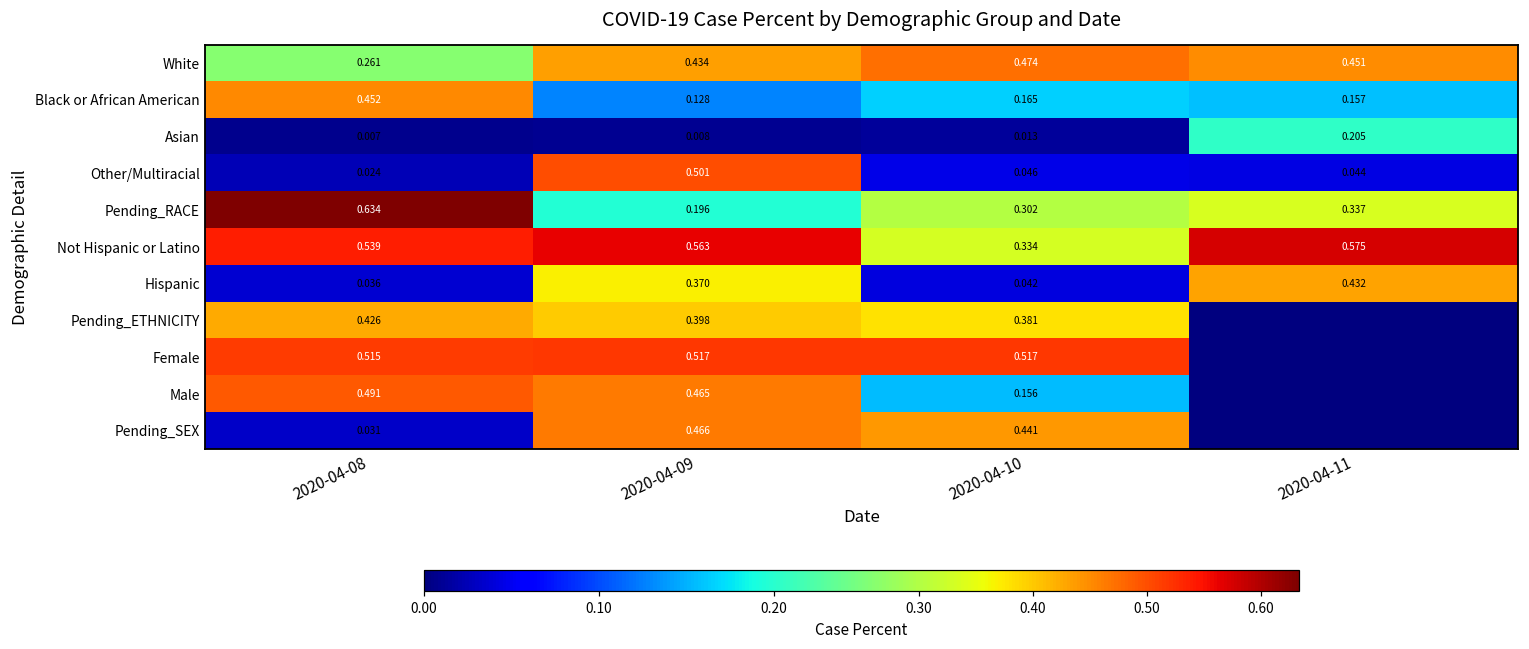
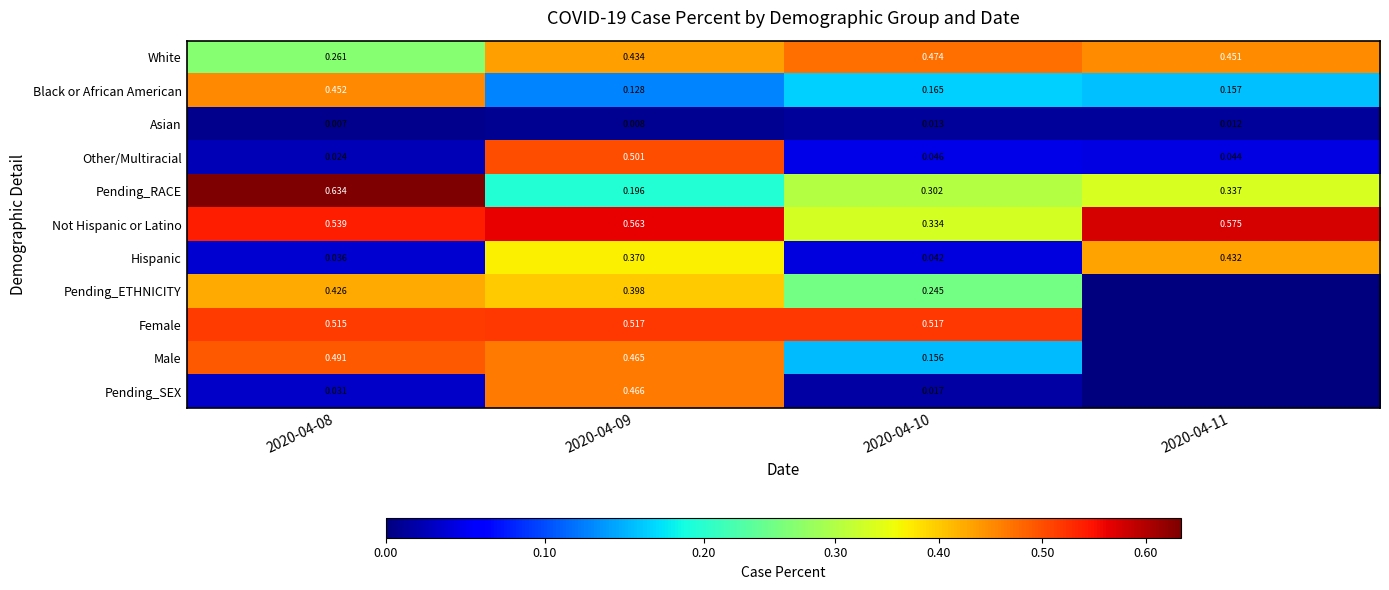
  {
    "White": {
      "2020-04-08": 0.261,
      "2020-04-09": 0.434,
      "2020-04-10": 0.474,
      "2020-04-11": 0.451
    },
    "Black or African American": {
      "2020-04-08": 0.452,
      "2020-04-09": 0.128,
      "2020-04-10": 0.165,
      "2020-04-11": 0.157
    },
    "Asian": {
      "2020-04-08": 0.007,
      "2020-04-09": 0.008,
      "2020-04-10": 0.013,
-     "2020-04-11": 0.205
+     "2020-04-11": 0.012
    },
    "Other/Multiracial": {
      "2020-04-08": 0.024,
      "2020-04-09": 0.501,
      "2020-04-10": 0.046,
      "2020-04-11": 0.044
    },
    "Pending_RACE": {
      "2020-04-08": 0.634,
      "2020-04-09": 0.196,
      "2020-04-10": 0.302,
      "2020-04-11": 0.337
    },
    "Not Hispanic or Latino": {
      "2020-04-08": 0.539,
      "2020-04-09": 0.563,
      "2020-04-10": 0.334,
      "2020-04-11": 0.575
    },
    "Hispanic": {
      "2020-04-08": 0.036,
      "2020-04-09": 0.370,
      "2020-04-10": 0.042,
      "2020-04-11": 0.432
    },
    "Pending_ETHNICITY": {
      "2020-04-08": 0.426,
      "2020-04-09": 0.398,
-     "2020-04-10": 0.381
+     "2020-04-10": 0.245
    },
    "Female": {
      "2020-04-08": 0.515,
      "2020-04-09": 0.517,
      "2020-04-10": 0.517
    },
    "Male": {
      "2020-04-08": 0.491,
      "2020-04-09": 0.465,
      "2020-04-10": 0.156
    },
    "Pending_SEX": {
      "2020-04-08": 0.031,
      "2020-04-09": 0.466,
-     "2020-04-10": 0.441
+     "2020-04-10": 0.017
    }
  }
